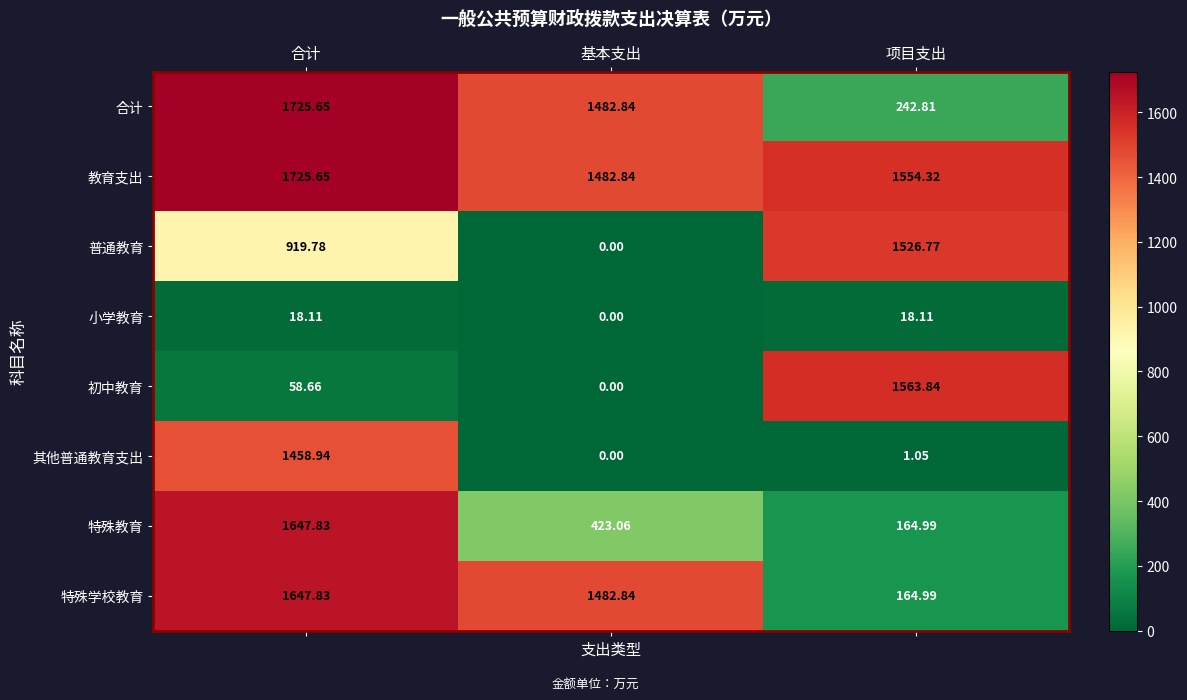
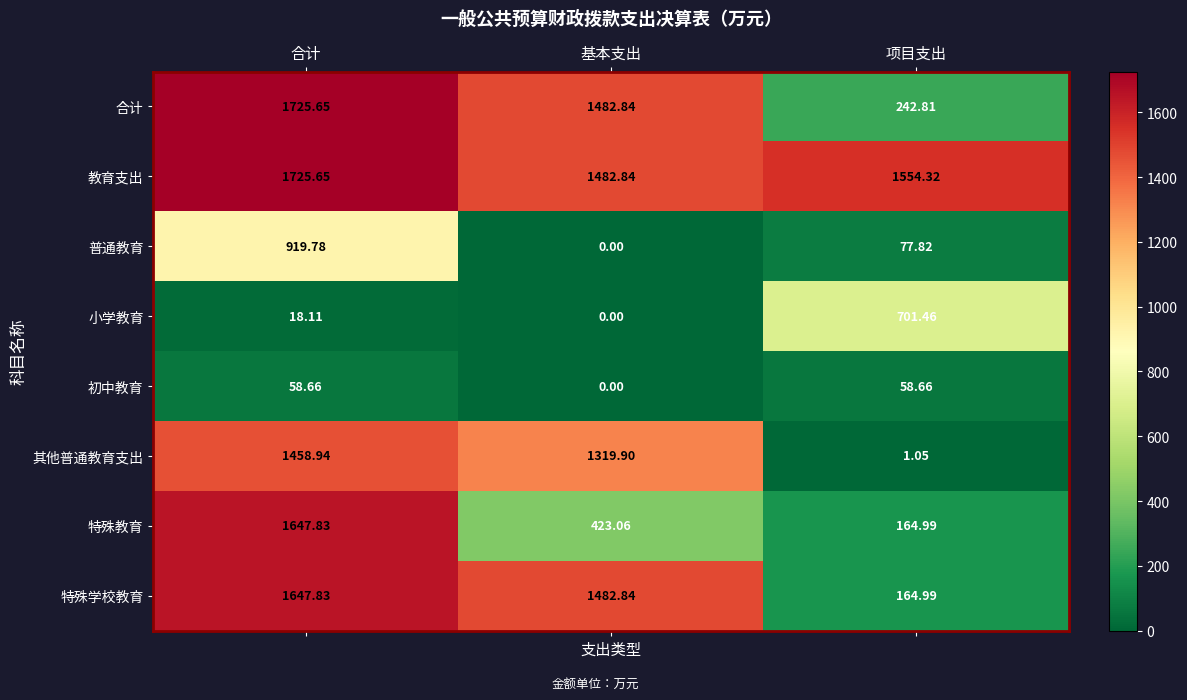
  {
    "合计": {
      "合计": 1725.65,
      "基本支出": 1482.84,
      "项目支出": 242.81
    },
    "教育支出": {
      "合计": 1725.65,
      "基本支出": 1482.84,
      "项目支出": 1554.32
    },
    "普通教育": {
      "合计": 919.78,
      "基本支出": 0.00,
-     "项目支出": 1526.77
+     "项目支出": 77.82
    },
    "小学教育": {
      "合计": 18.11,
      "基本支出": 0.00,
-     "项目支出": 18.11
+     "项目支出": 701.46
    },
    "初中教育": {
      "合计": 58.66,
      "基本支出": 0.00,
-     "项目支出": 1563.84
+     "项目支出": 58.66
    },
    "其他普通教育支出": {
      "合计": 1458.94,
-     "基本支出": 0.00,
+     "基本支出": 1319.90,
      "项目支出": 1.05
    },
    "特殊教育": {
      "合计": 1647.83,
      "基本支出": 423.06,
      "项目支出": 164.99
    },
    "特殊学校教育": {
      "合计": 1647.83,
      "基本支出": 1482.84,
      "项目支出": 164.99
    }
  }
